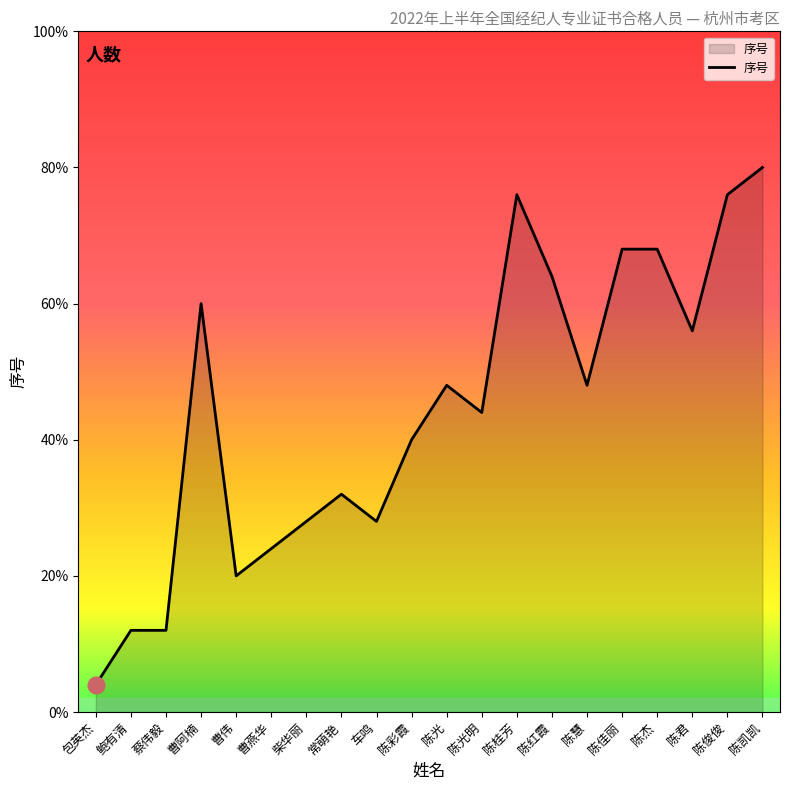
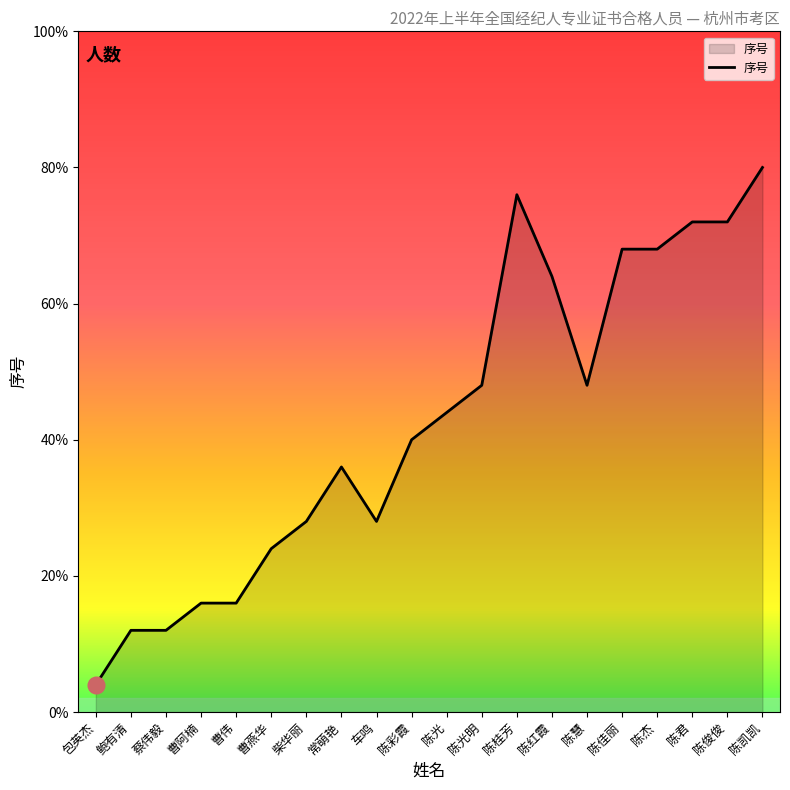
  {
    "序号": {
      "鲍有清": "12%",
      "蔡伟毅": "12%",
-     "曹阿楠": "60%",
-     "曹伟": "20%",
+     "曹阿楠": "16%",
+     "曹伟": "16%",
      "曹燕华": "24%",
      "柴华丽": "28%",
-     "常萌艳": "32%",
+     "常萌艳": "36%",
      "车鸣": "28%",
      "陈彩霞": "40%",
-     "陈光": "48%",
-     "陈光明": "44%",
+     "陈光": "44%",
+     "陈光明": "48%",
      "陈桂芳": "76%",
      "陈红霞": "64%",
      "陈慧": "48%",
      "陈佳丽": "68%",
      "陈杰": "68%",
-     "陈君": "56%",
-     "陈俊俊": "76%",
+     "陈君": "72%",
+     "陈俊俊": "72%",
      "陈凯凯": "80%"
    }
  }
